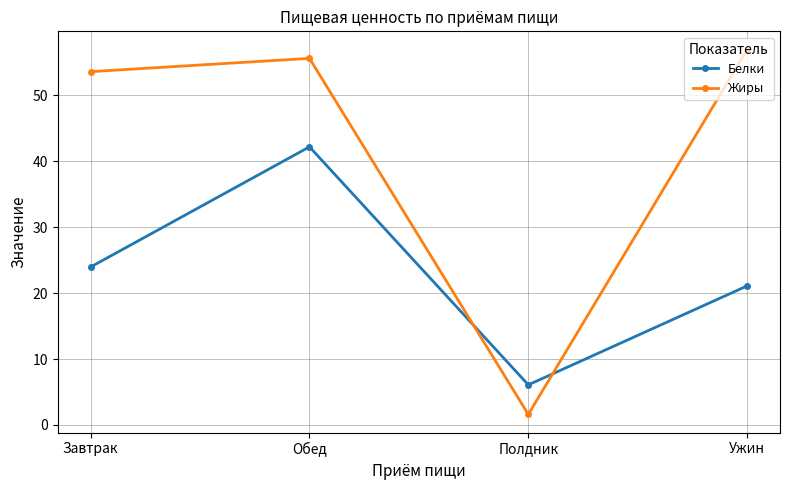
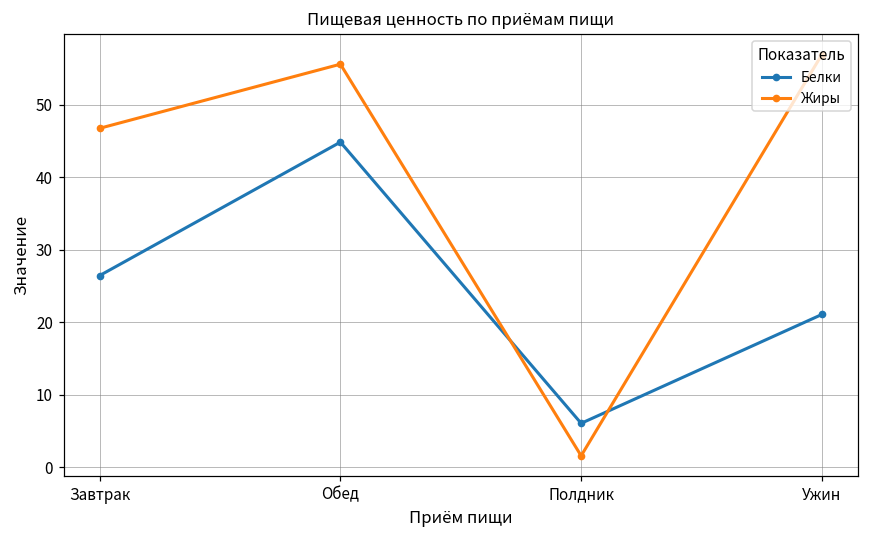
  {
    "Белки": {
-     "Завтрак": 24,
-     "Обед": 42,
+     "Завтрак": 26,
+     "Обед": 45,
      "Полдник": 6,
      "Ужин": 21
    },
    "Жиры": {
-     "Завтрак": 54,
+     "Завтрак": 47,
      "Обед": 56,
      "Полдник": 2
    }
  }
